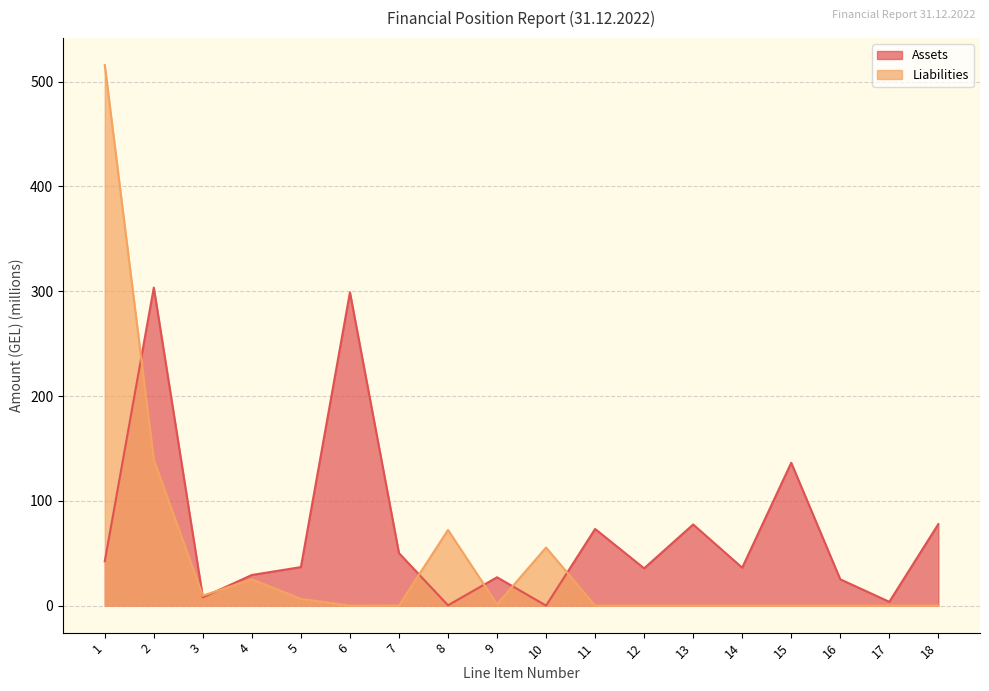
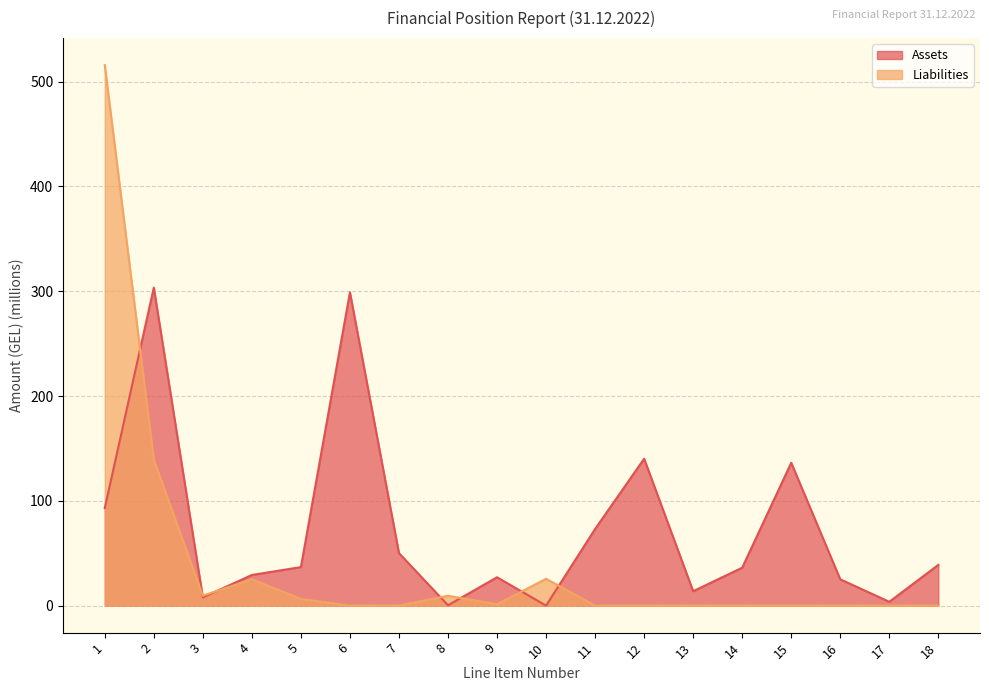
  {
    "Assets": {
-     "1": 42,
+     "1": 93,
      "2": 303,
      "4": 29,
      "5": 37,
      "6": 299,
      "7": 50,
      "8": 0,
      "9": 27,
      "10": 0,
      "11": 73,
-     "12": 36,
-     "13": 77,
+     "12": 140,
+     "13": 14,
      "14": 36,
      "15": 136,
      "16": 25,
      "17": 4,
-     "18": 78
+     "18": 39
    },
    "Liabilities": {
      "1": 516,
      "2": 139,
      "4": 25,
      "5": 6,
      "6": 0,
      "7": 0,
-     "8": 72,
+     "8": 9,
      "9": 1,
-     "10": 55,
+     "10": 26,
      "11": 0,
      "12": 0,
      "13": 0,
      "14": 0,
      "15": 0,
      "16": 0,
      "17": 0,
      "18": 0
    }
  }
